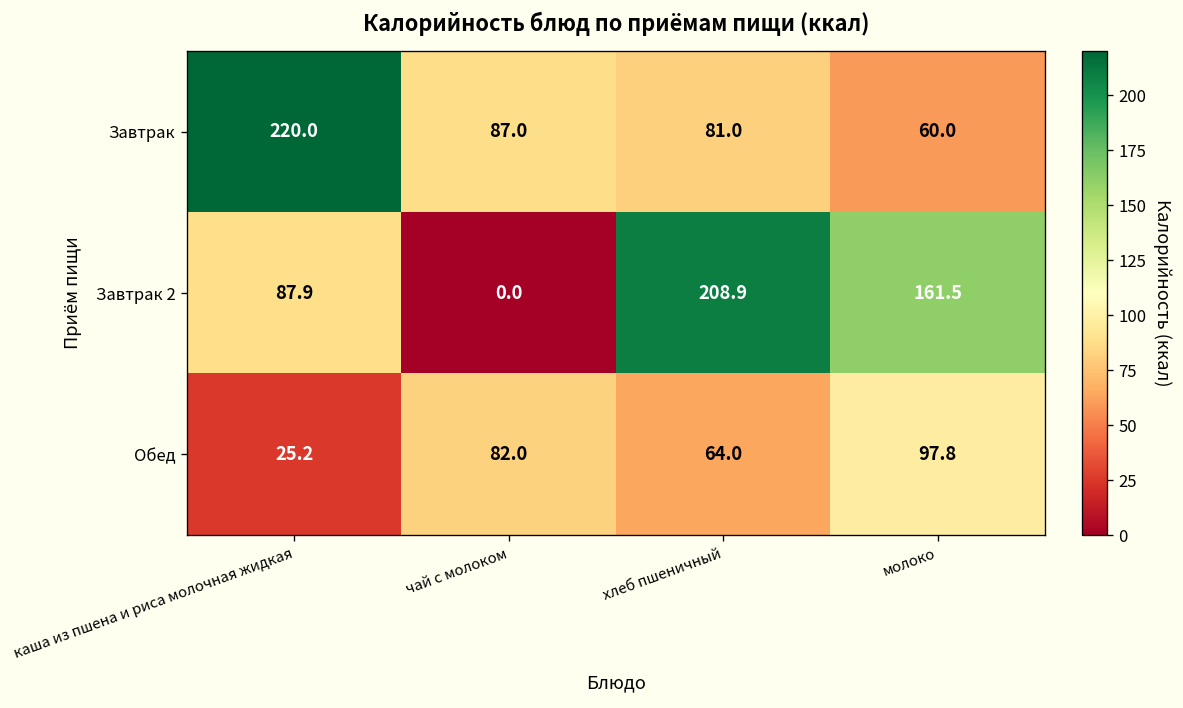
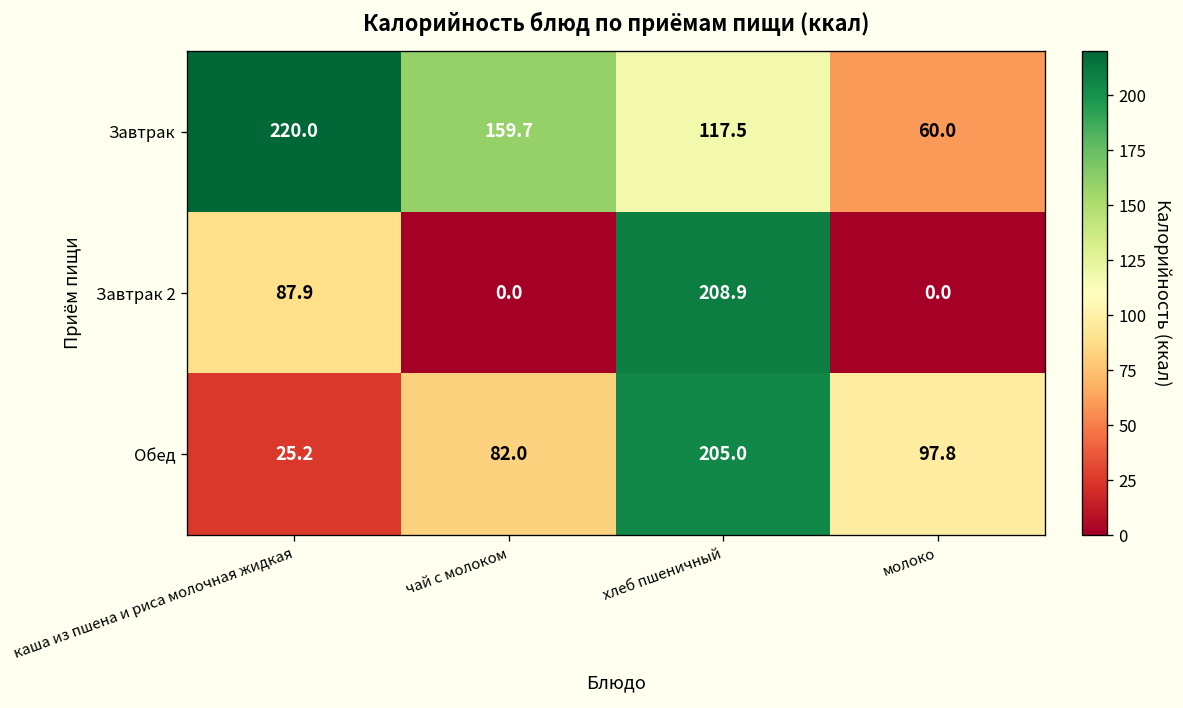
  {
    "Завтрак": {
      "каша из пшена и риса молочная жидкая": 220.0,
-     "чай с молоком": 87.0,
-     "хлеб пшеничный": 81.0,
+     "чай с молоком": 159.7,
+     "хлеб пшеничный": 117.5,
      "молоко": 60.0
    },
    "Завтрак 2": {
      "каша из пшена и риса молочная жидкая": 87.9,
      "чай с молоком": 0.0,
      "хлеб пшеничный": 208.9,
-     "молоко": 161.5
+     "молоко": 0.0
    },
    "Обед": {
      "каша из пшена и риса молочная жидкая": 25.2,
      "чай с молоком": 82.0,
-     "хлеб пшеничный": 64.0,
+     "хлеб пшеничный": 205.0,
      "молоко": 97.8
    }
  }
